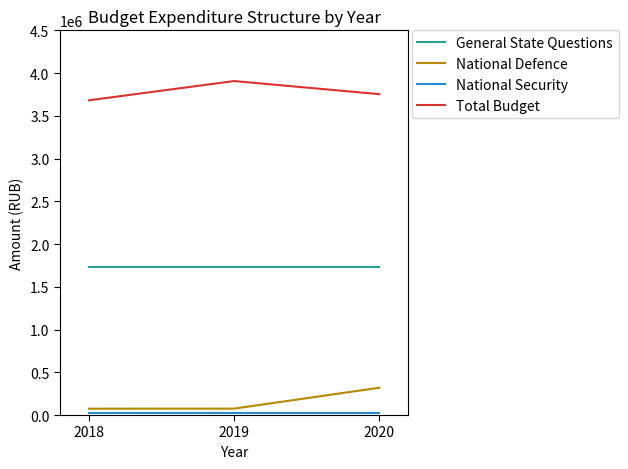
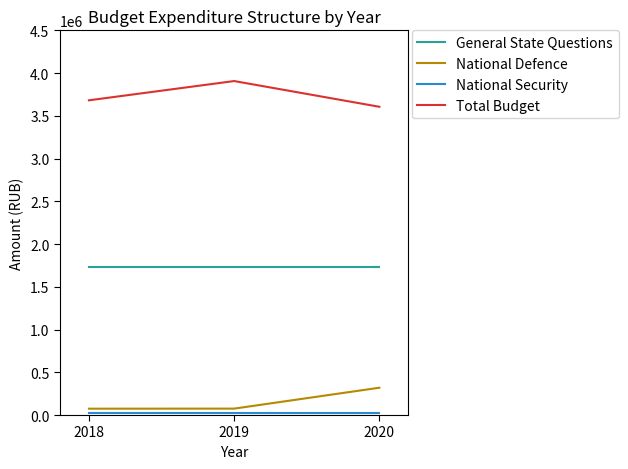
  {
    "General State Questions": {
      "2018": 1700000,
      "2019": 1700000,
      "2020": 1700000
    },
    "National Defence": {
      "2018": 100000,
      "2019": 100000,
      "2020": 300000
    },
    "National Security": {
      "2018": 0,
      "2019": 0,
      "2020": 0
    },
    "Total Budget": {
      "2018": 3700000,
      "2019": 3900000,
-     "2020": 3800000
+     "2020": 3600000
    }
  }
